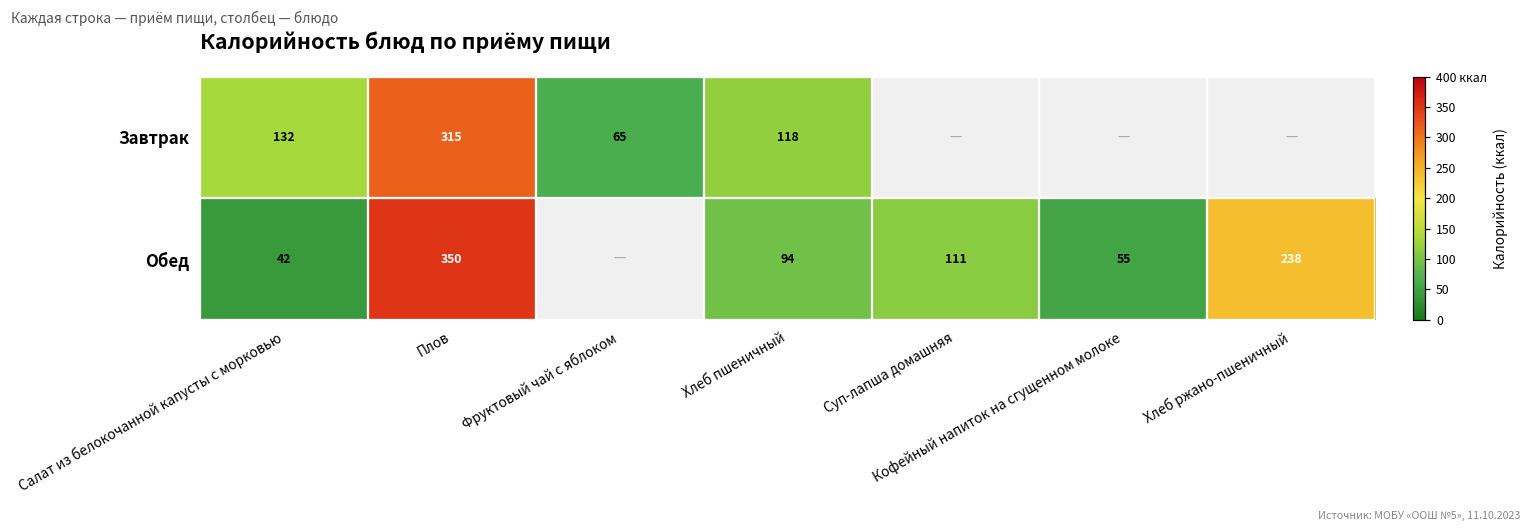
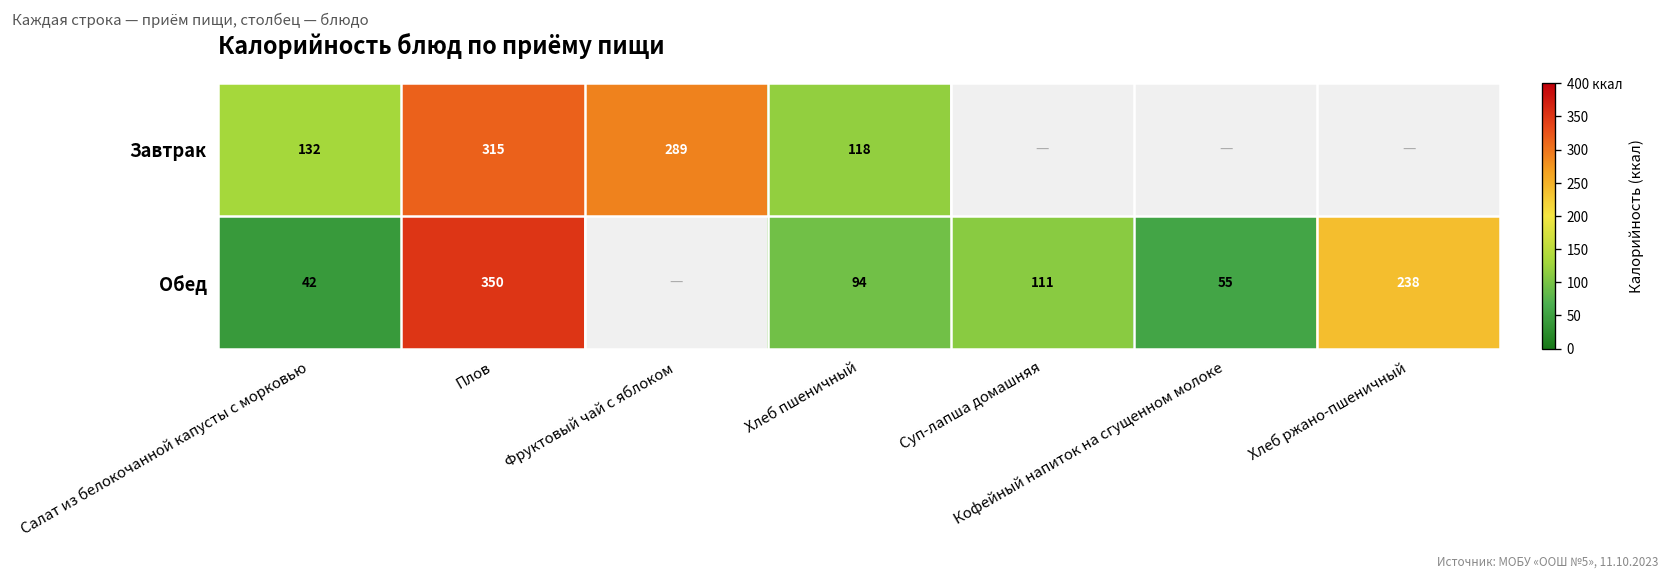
  {
    "Завтрак": {
      "Салат из белокочанной капусты с морковью": 132,
      "Плов": 315,
-     "Фруктовый чай с яблоком": 65,
+     "Фруктовый чай с яблоком": 289,
      "Хлеб пшеничный": 118
    },
    "Обед": {
      "Салат из белокочанной капусты с морковью": 42,
      "Плов": 350,
      "Хлеб пшеничный": 94,
      "Суп-лапша домашняя": 111,
      "Кофейный напиток на сгущенном молоке": 55,
      "Хлеб ржано-пшеничный": 238
    }
  }
